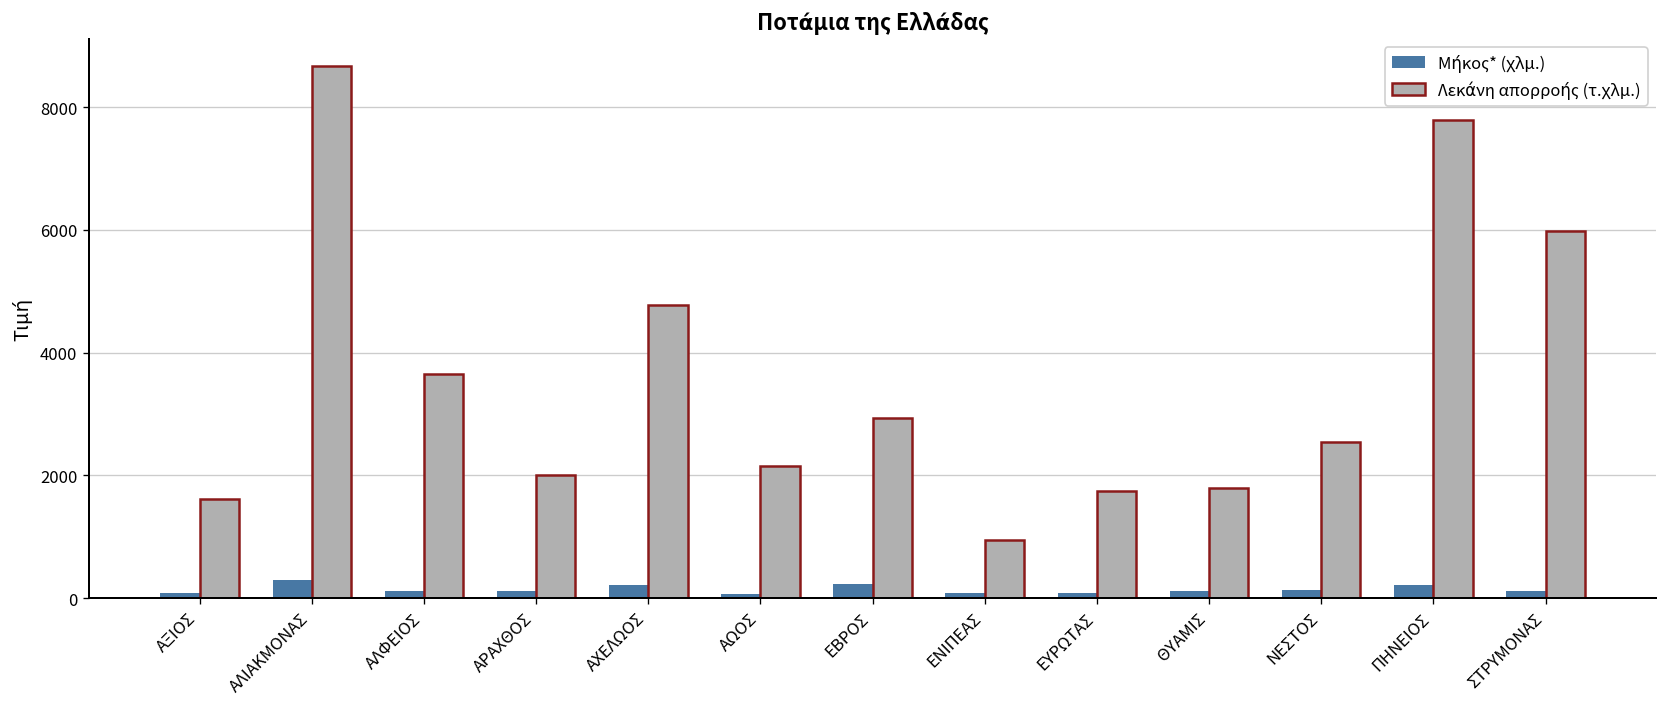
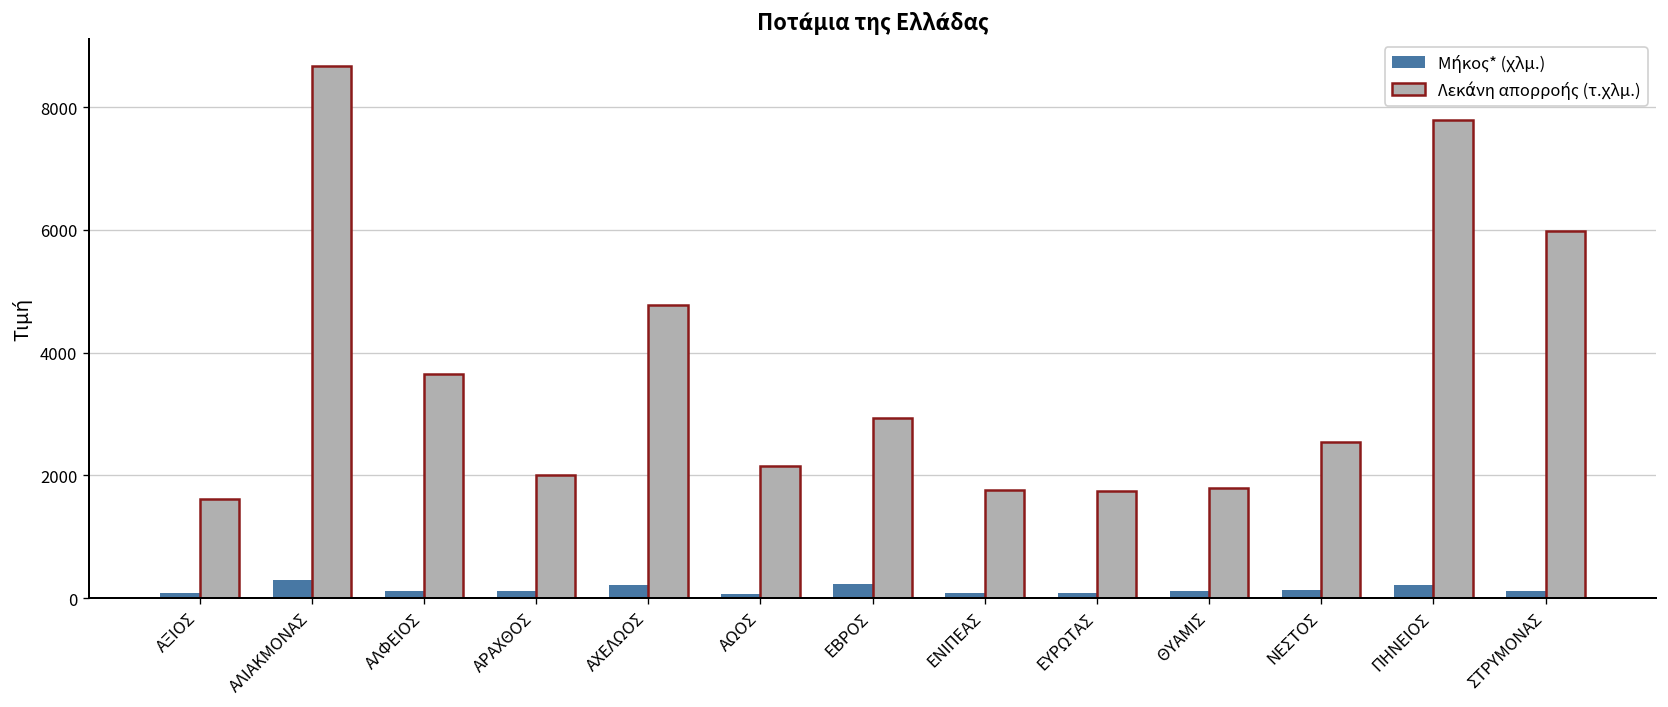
  {
    "Μήκος* (χλμ.)": {
      "ΑΞΙΟΣ": 100,
      "ΑΛΙΑΚΜΟΝΑΣ": 300,
      "ΑΛΦΕΙΟΣ": 100,
      "ΑΡΑΧΘΟΣ": 100,
      "ΑΧΕΛΩΟΣ": 200,
      "ΑΩΟΣ": 100,
      "ΕΒΡΟΣ": 200,
      "ΕΝΙΠΕΑΣ": 100,
      "ΕΥΡΩΤΑΣ": 100,
      "ΘΥΑΜΙΣ": 100,
      "ΝΕΣΤΟΣ": 100,
      "ΠΗΝΕΙΟΣ": 200,
      "ΣΤΡΥΜΟΝΑΣ": 100
    },
    "Λεκάνη απορροής (τ.χλμ.)": {
      "ΑΞΙΟΣ": 1600,
      "ΑΛΙΑΚΜΟΝΑΣ": 8700,
      "ΑΛΦΕΙΟΣ": 3700,
      "ΑΡΑΧΘΟΣ": 2000,
      "ΑΧΕΛΩΟΣ": 4800,
      "ΑΩΟΣ": 2200,
      "ΕΒΡΟΣ": 2900,
-     "ΕΝΙΠΕΑΣ": 1000,
+     "ΕΝΙΠΕΑΣ": 1800,
      "ΕΥΡΩΤΑΣ": 1700,
      "ΘΥΑΜΙΣ": 1800,
      "ΝΕΣΤΟΣ": 2500,
      "ΠΗΝΕΙΟΣ": 7800,
      "ΣΤΡΥΜΟΝΑΣ": 6000
    }
  }
